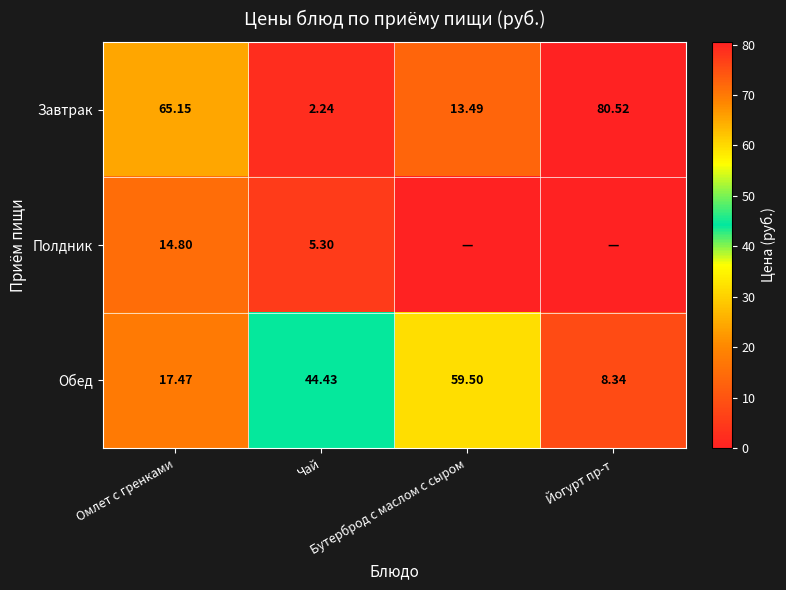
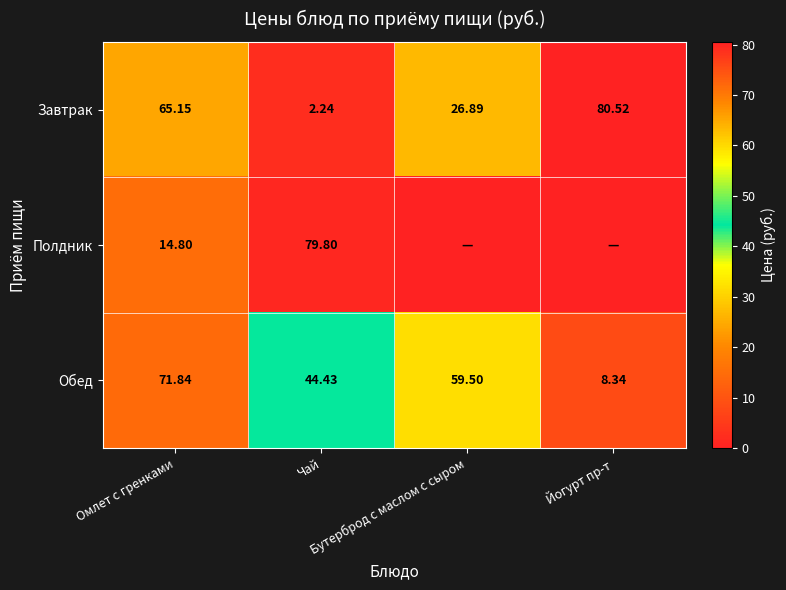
  {
    "Завтрак": {
      "Омлет с гренками": 65.15,
      "Чай": 2.24,
-     "Бутерброд с маслом с сыром": 13.49,
+     "Бутерброд с маслом с сыром": 26.89,
      "Йогурт пр-т": 80.52
    },
    "Полдник": {
      "Омлет с гренками": 14.80,
-     "Чай": 5.30
+     "Чай": 79.80
    },
    "Обед": {
-     "Омлет с гренками": 17.47,
+     "Омлет с гренками": 71.84,
      "Чай": 44.43,
      "Бутерброд с маслом с сыром": 59.50,
      "Йогурт пр-т": 8.34
    }
  }
